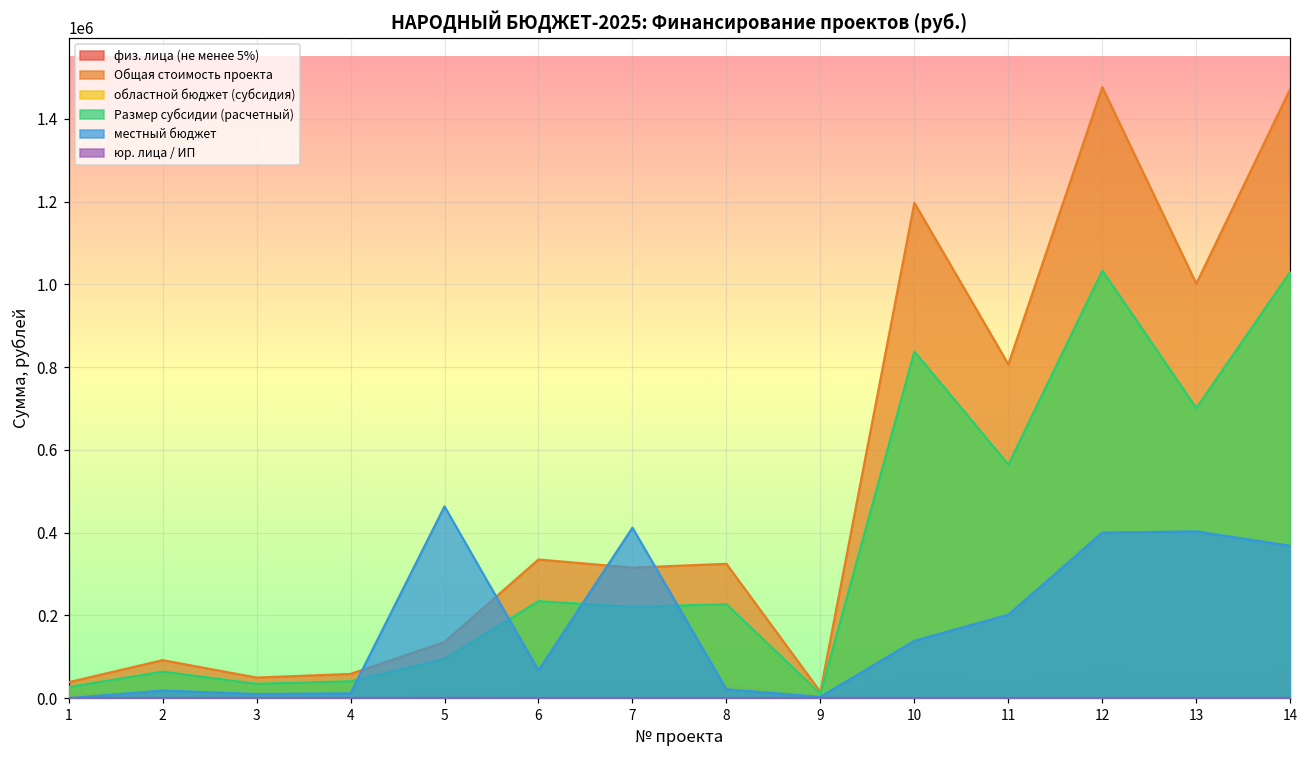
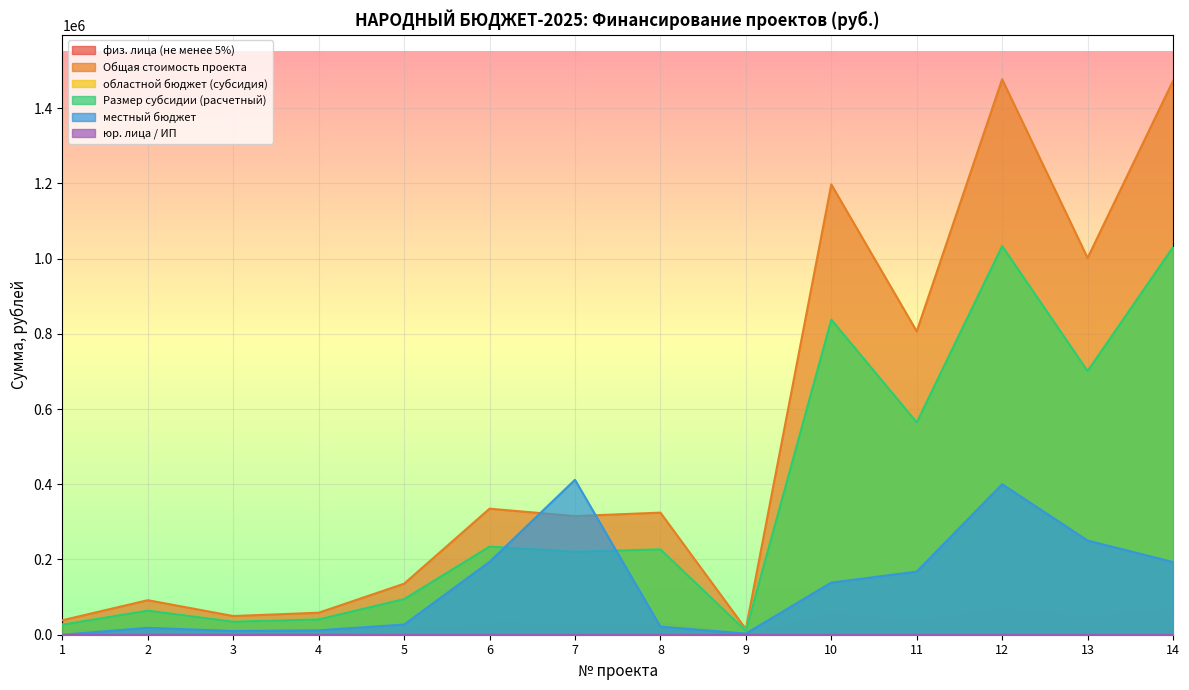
  {
    "Размер субсидии (расчетный)": {
      "1": 30000,
      "2": 60000,
      "3": 30000,
      "4": 40000,
      "5": 90000,
      "6": 230000,
      "7": 220000,
      "8": 230000,
      "10": 840000,
      "11": 560000,
      "12": 1030000,
      "13": 700000,
      "14": 1030000
    },
    "местный бюджет": {
      "2": 20000,
-     "5": 460000,
-     "6": 70000,
+     "5": 30000,
+     "6": 190000,
      "7": 410000,
      "8": 20000,
      "10": 140000,
-     "11": 200000,
+     "11": 170000,
      "12": 400000,
-     "13": 400000,
-     "14": 370000
+     "13": 250000,
+     "14": 190000
    },
    "юр. лица / ИП": {
      "2": 0,
      "5": 0,
      "6": 0,
      "7": 0,
      "8": 0,
      "10": 0,
      "11": 0,
      "12": 0,
      "13": 0,
      "14": 0
    }
  }
